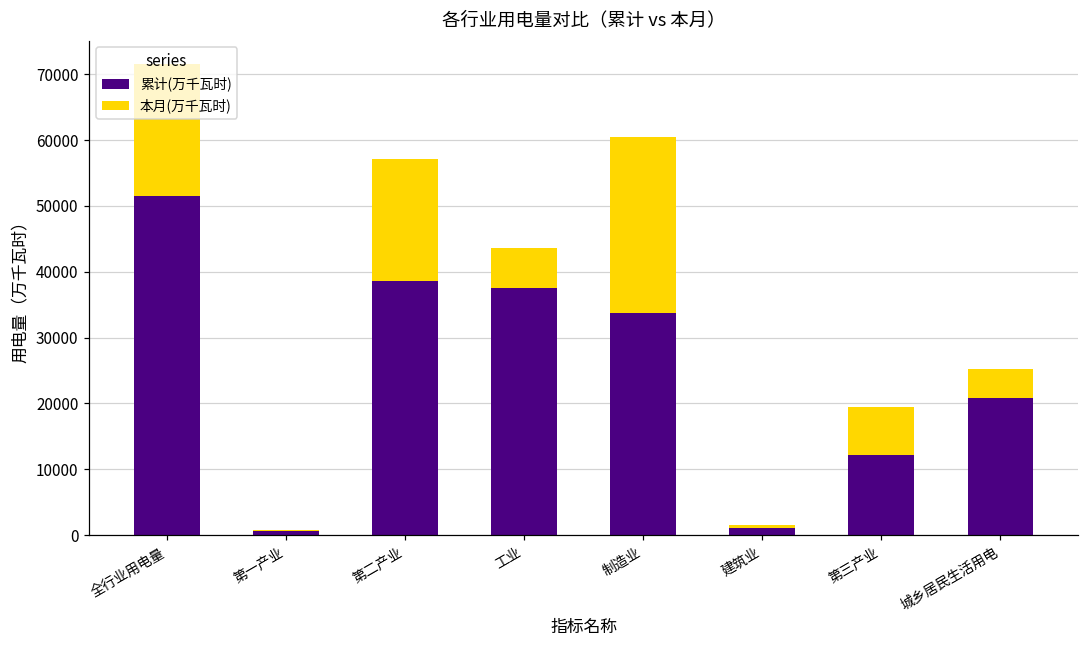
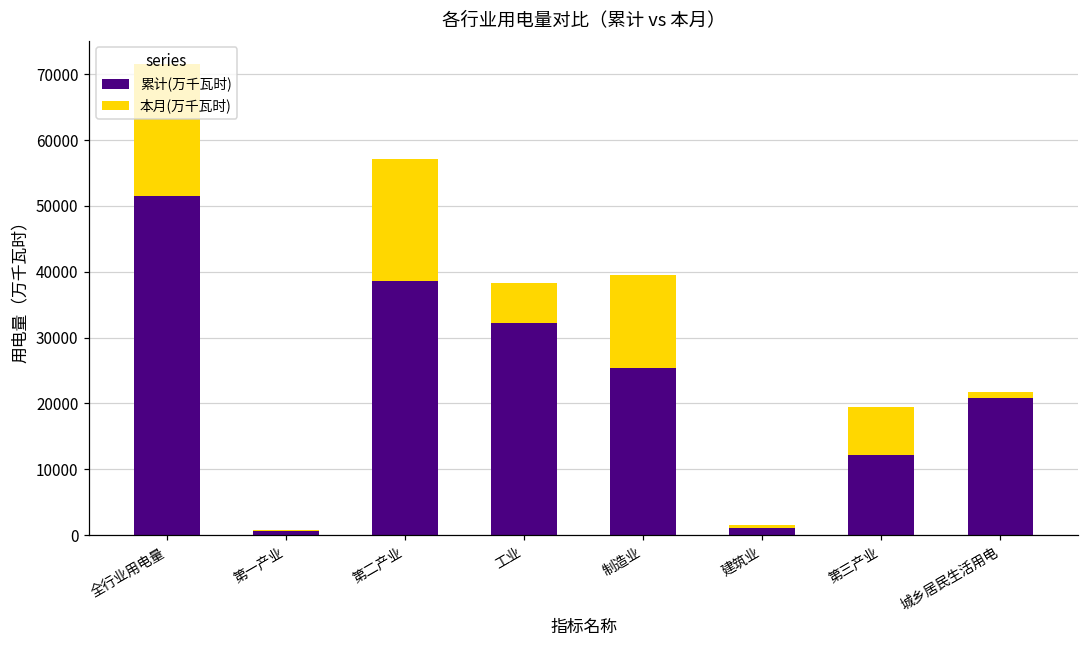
  {
    "累计(万千瓦时)": {
      "全行业用电量": 51000,
      "第一产业": 1000,
      "第二产业": 39000,
-     "工业": 38000,
-     "制造业": 34000,
+     "工业": 32000,
+     "制造业": 25000,
      "建筑业": 1000,
      "第三产业": 12000,
      "城乡居民生活用电": 21000
    },
    "本月(万千瓦时)": {
      "第二产业": 18000,
      "工业": 6000,
-     "制造业": 27000,
+     "制造业": 14000,
      "第三产业": 7000,
-     "城乡居民生活用电": 4000
+     "城乡居民生活用电": 1000
    }
  }
